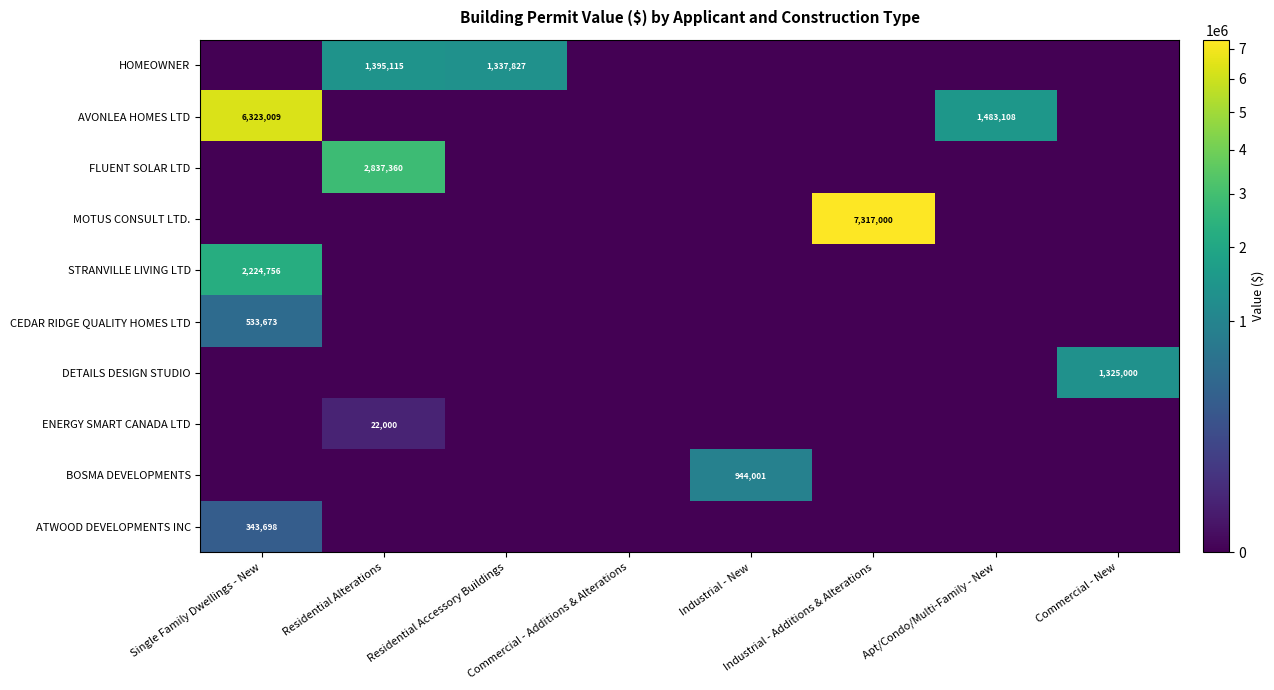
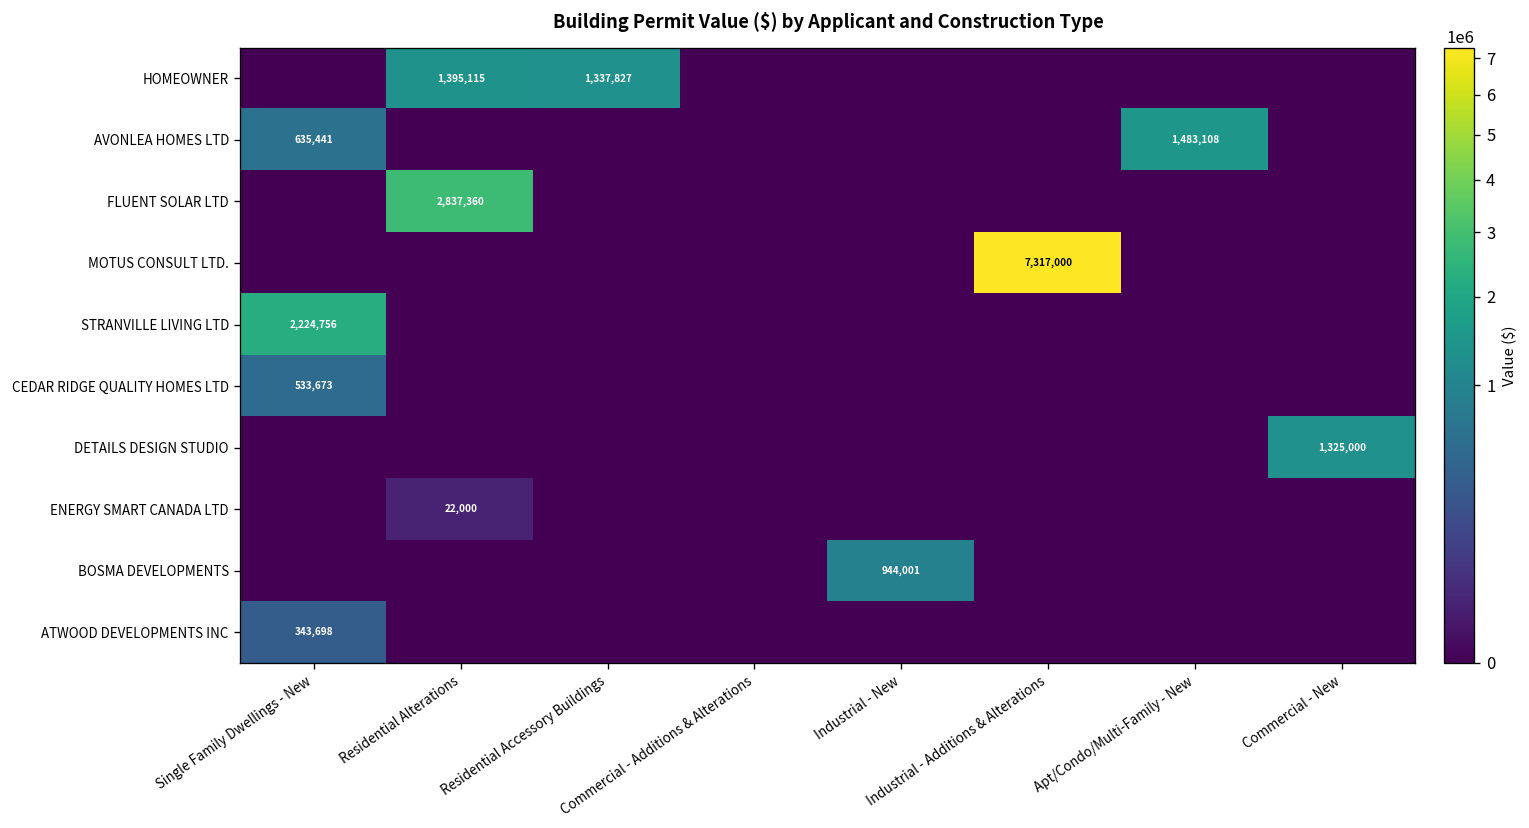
  {
    "HOMEOWNER": {
      "Residential Alterations": "1,395,115",
      "Residential Accessory Buildings": "1,337,827"
    },
    "AVONLEA HOMES LTD": {
-     "Single Family Dwellings - New": "6,323,009",
+     "Single Family Dwellings - New": "635,441",
      "Apt/Condo/Multi-Family - New": "1,483,108"
    },
    "FLUENT SOLAR LTD": {
      "Residential Alterations": "2,837,360"
    },
    "MOTUS CONSULT LTD.": {
      "Industrial - Additions & Alterations": "7,317,000"
    },
    "STRANVILLE LIVING LTD": {
      "Single Family Dwellings - New": "2,224,756"
    },
    "CEDAR RIDGE QUALITY HOMES LTD": {
      "Single Family Dwellings - New": "533,673"
    },
    "DETAILS DESIGN STUDIO": {
      "Commercial - New": "1,325,000"
    },
    "ENERGY SMART CANADA LTD": {
      "Residential Alterations": "22,000"
    },
    "BOSMA DEVELOPMENTS": {
      "Industrial - New": "944,001"
    },
    "ATWOOD DEVELOPMENTS INC": {
      "Single Family Dwellings - New": "343,698"
    }
  }
